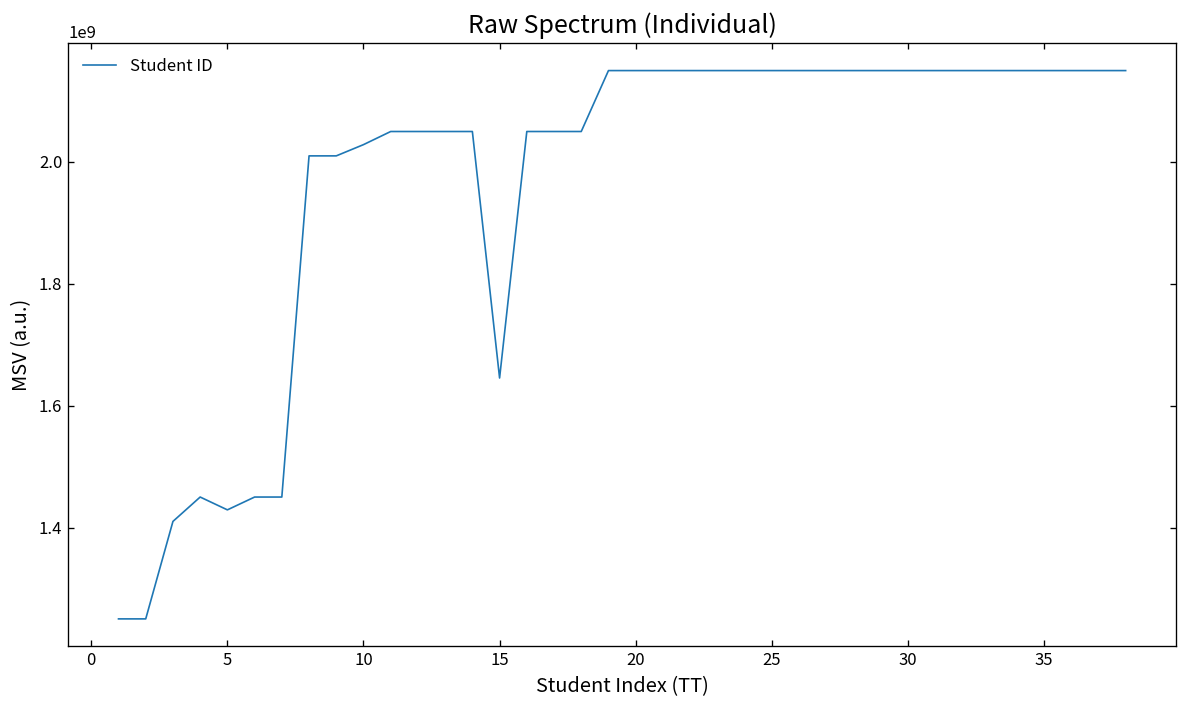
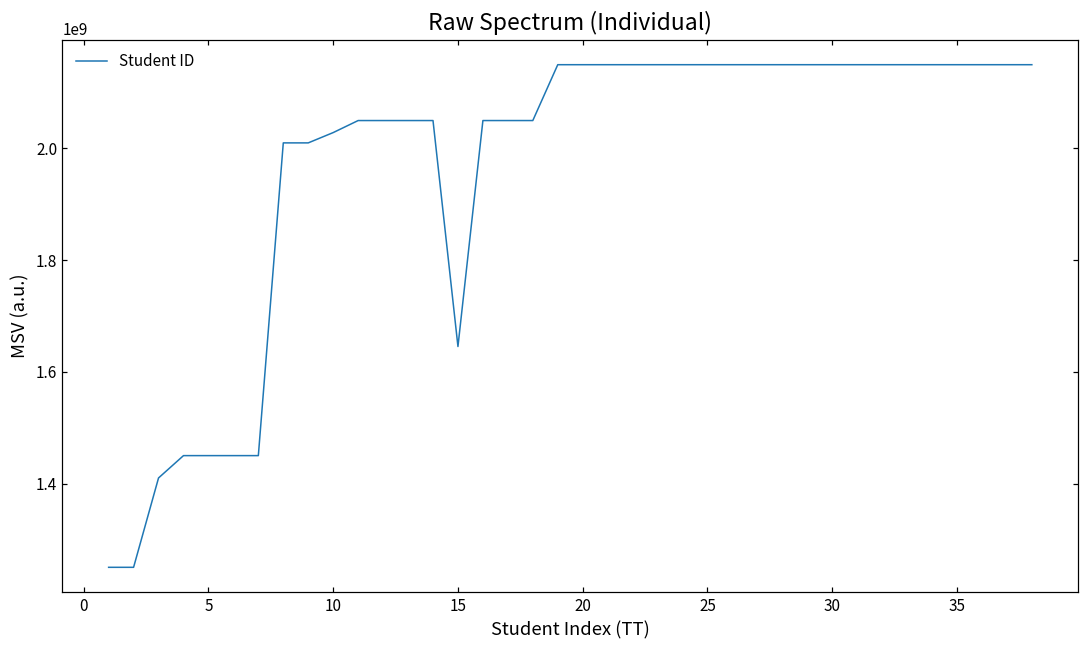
  {
-   "5": 1430000000,
+   "5": 1450000000,
    "10": 2030000000,
    "15": 1650000000,
    "20": 2150000000,
    "25": 2150000000,
    "30": 2150000000,
    "35": 2150000000
  }
